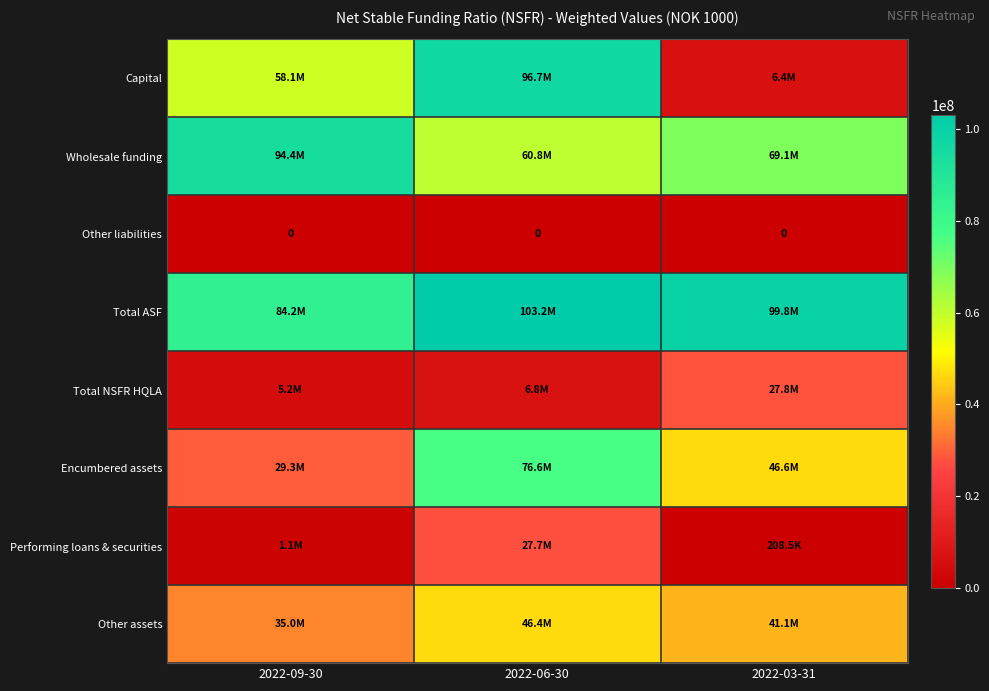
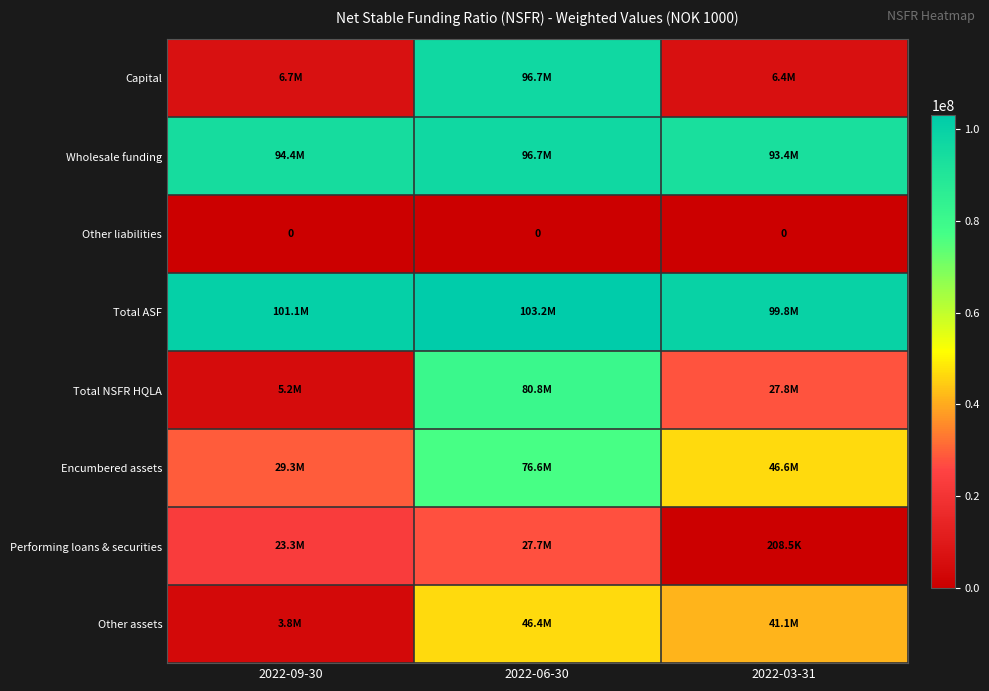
  {
    "Capital": {
-     "2022-09-30": "58.1M",
+     "2022-09-30": "6.7M",
      "2022-06-30": "96.7M",
      "2022-03-31": "6.4M"
    },
    "Wholesale funding": {
      "2022-09-30": "94.4M",
-     "2022-06-30": "60.8M",
-     "2022-03-31": "69.1M"
+     "2022-06-30": "96.7M",
+     "2022-03-31": "93.4M"
    },
    "Other liabilities": {
      "2022-09-30": "0",
      "2022-06-30": "0",
      "2022-03-31": "0"
    },
    "Total ASF": {
-     "2022-09-30": "84.2M",
+     "2022-09-30": "101.1M",
      "2022-06-30": "103.2M",
      "2022-03-31": "99.8M"
    },
    "Total NSFR HQLA": {
      "2022-09-30": "5.2M",
-     "2022-06-30": "6.8M",
+     "2022-06-30": "80.8M",
      "2022-03-31": "27.8M"
    },
    "Encumbered assets": {
      "2022-09-30": "29.3M",
      "2022-06-30": "76.6M",
      "2022-03-31": "46.6M"
    },
    "Performing loans & securities": {
-     "2022-09-30": "1.1M",
+     "2022-09-30": "23.3M",
      "2022-06-30": "27.7M",
      "2022-03-31": "208.5K"
    },
    "Other assets": {
-     "2022-09-30": "35.0M",
+     "2022-09-30": "3.8M",
      "2022-06-30": "46.4M",
      "2022-03-31": "41.1M"
    }
  }
